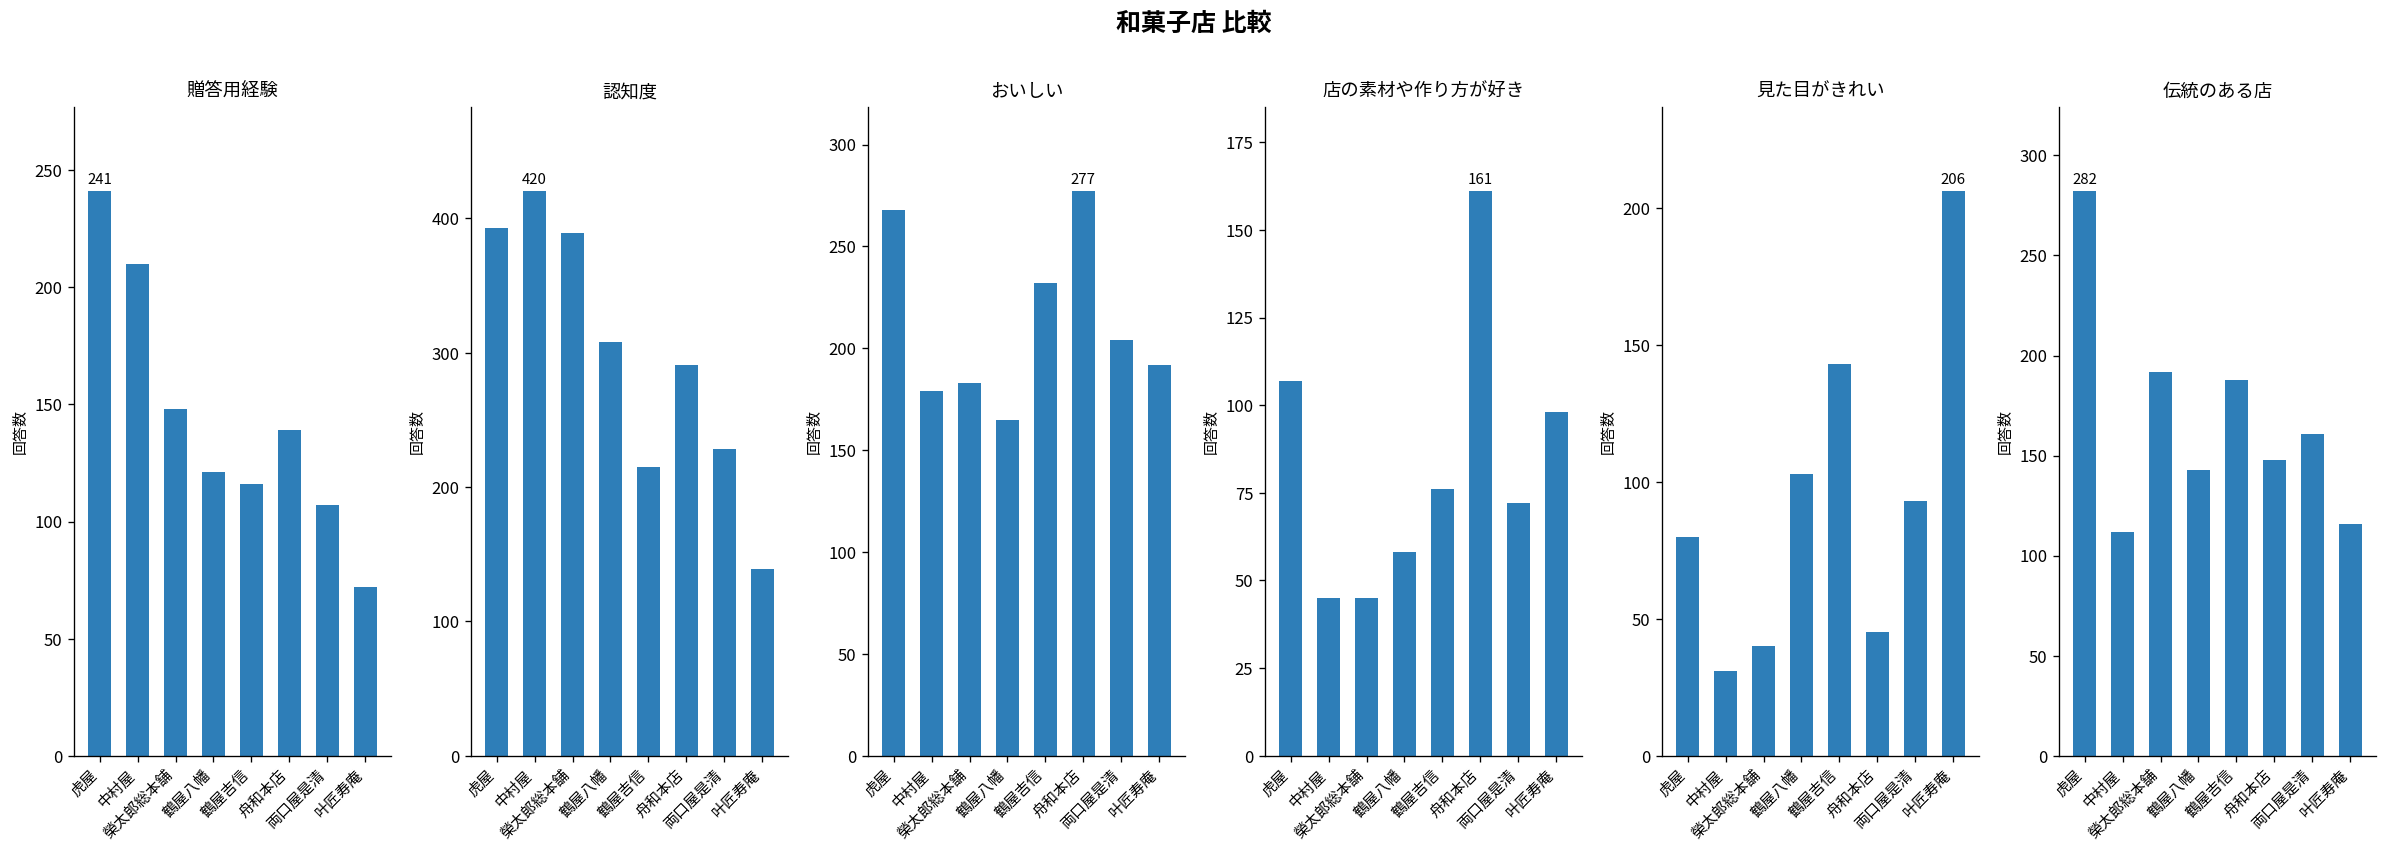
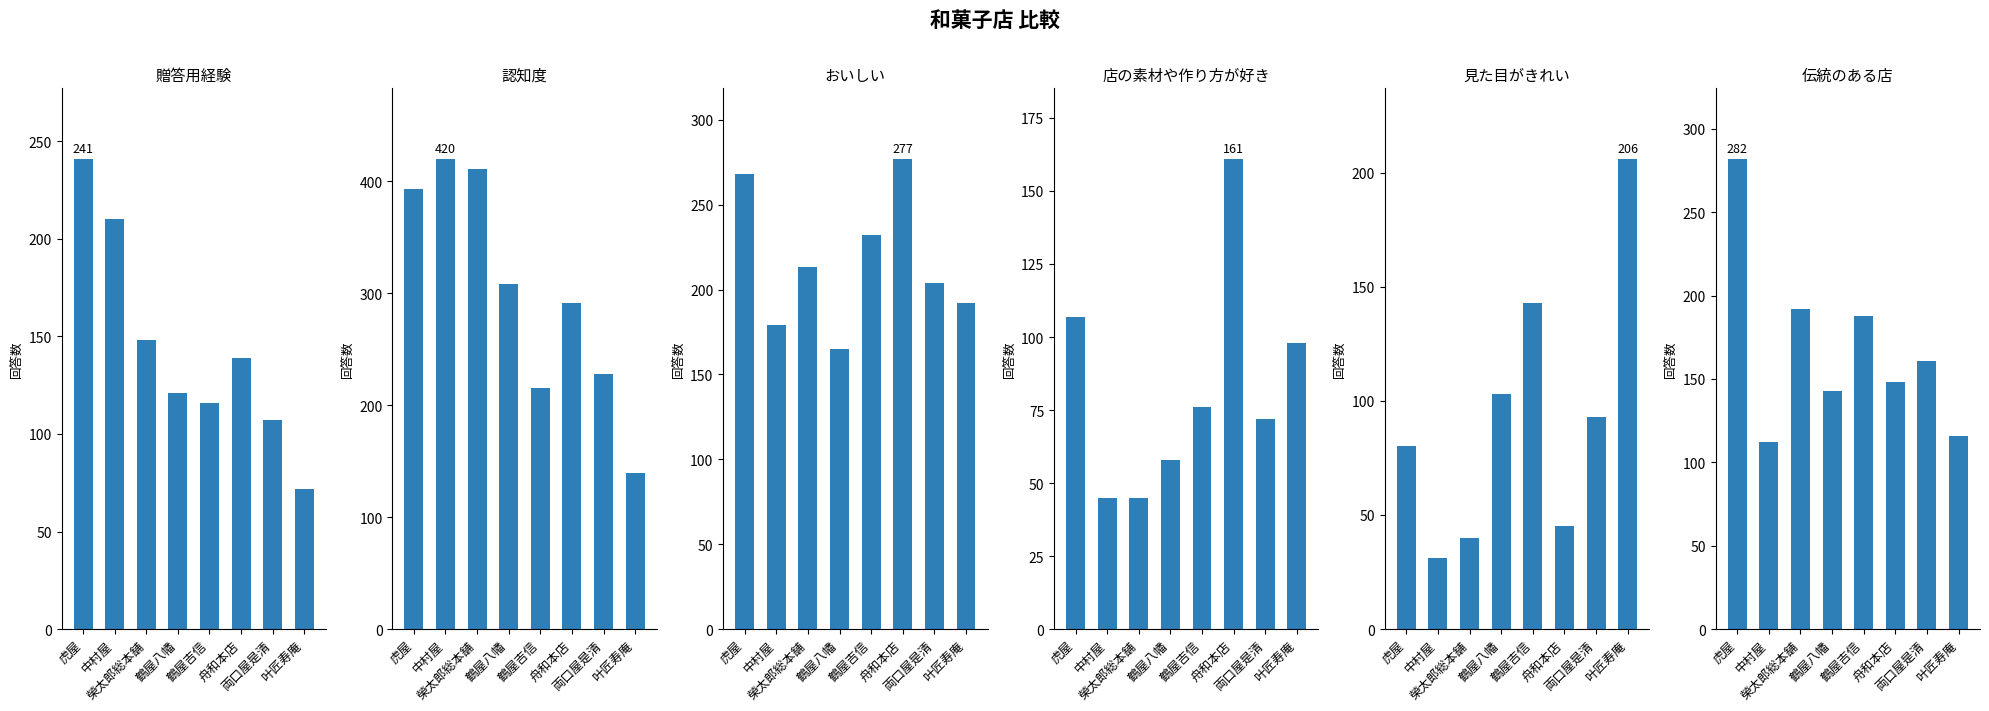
  {
    "贈答用経験": {
      "虎屋": 241
    },
    "認知度": {
      "虎屋": 393,
-     "榮太郎総本舗": 389,
+     "榮太郎総本舗": 411,
      "鶴屋八幡": 308,
      "鶴屋吉信": 215,
      "舟和本店": 291,
      "両口屋是清": 228,
      "叶匠寿庵": 139
    },
    "おいしい": {
      "虎屋": 268,
      "中村屋": 179,
-     "榮太郎総本舗": 183,
+     "榮太郎総本舗": 213,
      "鶴屋八幡": 165,
      "鶴屋吉信": 232,
      "両口屋是清": 204,
      "叶匠寿庵": 192
    },
    "店の素材や作り方が好き": {
      "舟和本店": 161
    },
    "見た目がきれい": {
      "叶匠寿庵": 206
    },
    "伝統のある店": {
      "虎屋": 282
    }
  }
